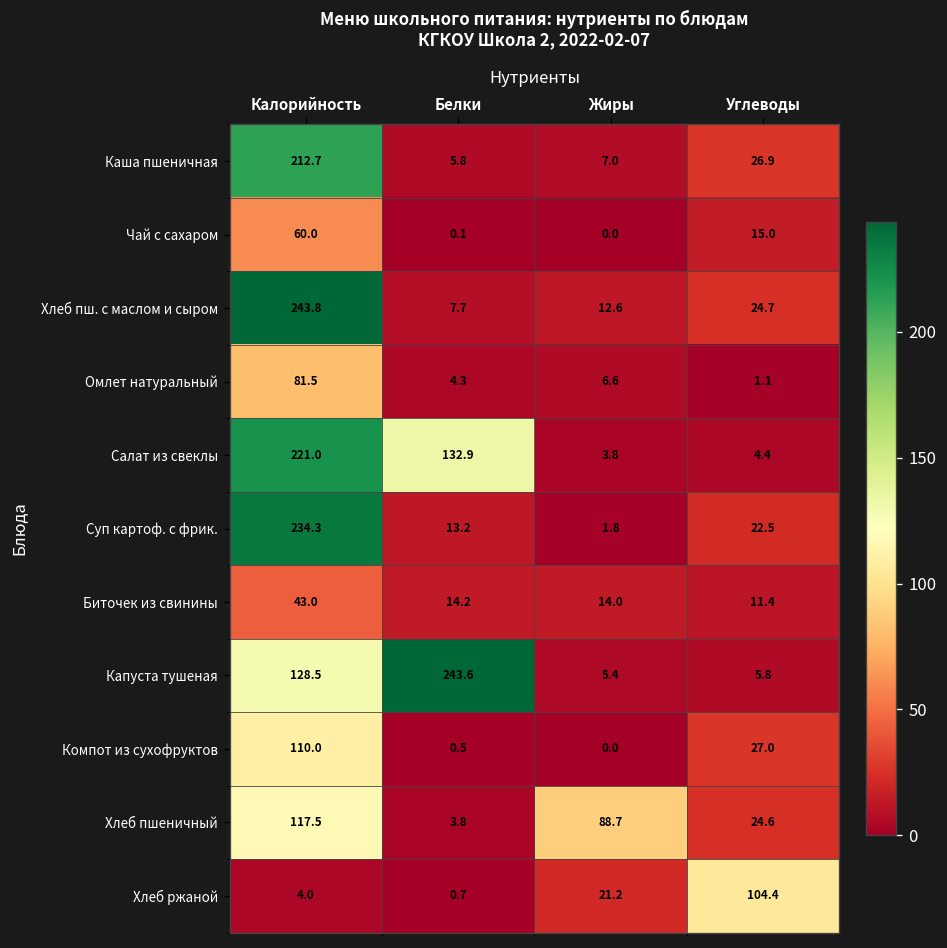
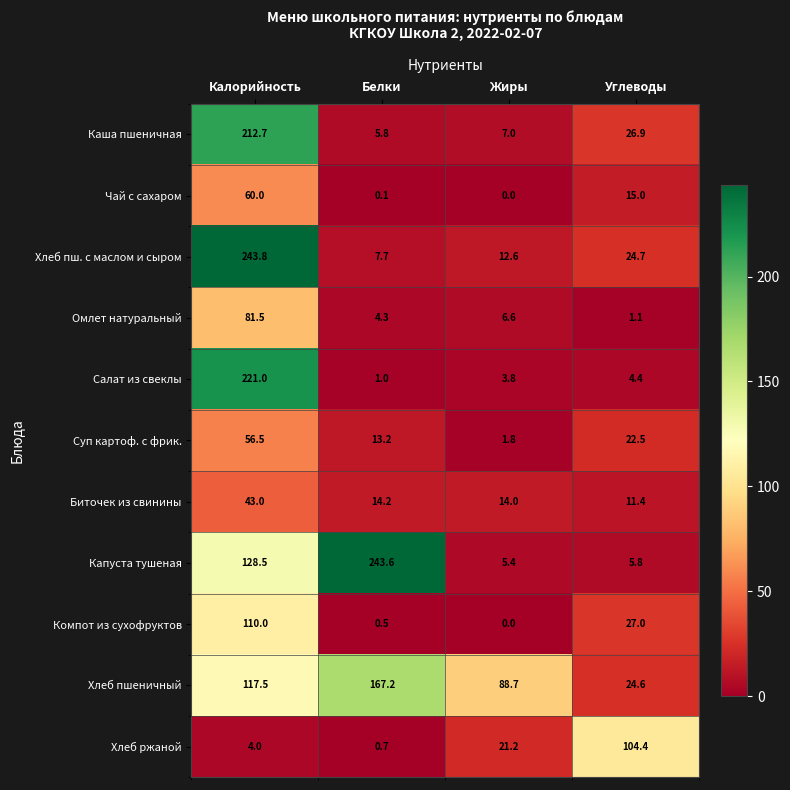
  {
    "Каша пшеничная": {
      "Калорийность": 212.7,
      "Белки": 5.8,
      "Жиры": 7.0,
      "Углеводы": 26.9
    },
    "Чай с сахаром": {
      "Калорийность": 60.0,
      "Белки": 0.1,
      "Жиры": 0.0,
      "Углеводы": 15.0
    },
    "Хлеб пш. с маслом и сыром": {
      "Калорийность": 243.8,
      "Белки": 7.7,
      "Жиры": 12.6,
      "Углеводы": 24.7
    },
    "Омлет натуральный": {
      "Калорийность": 81.5,
      "Белки": 4.3,
      "Жиры": 6.6,
      "Углеводы": 1.1
    },
    "Салат из свеклы": {
      "Калорийность": 221.0,
-     "Белки": 132.9,
+     "Белки": 1.0,
      "Жиры": 3.8,
      "Углеводы": 4.4
    },
    "Суп картоф. с фрик.": {
-     "Калорийность": 234.3,
+     "Калорийность": 56.5,
      "Белки": 13.2,
      "Жиры": 1.8,
      "Углеводы": 22.5
    },
    "Биточек из свинины": {
      "Калорийность": 43.0,
      "Белки": 14.2,
      "Жиры": 14.0,
      "Углеводы": 11.4
    },
    "Капуста тушеная": {
      "Калорийность": 128.5,
      "Белки": 243.6,
      "Жиры": 5.4,
      "Углеводы": 5.8
    },
    "Компот из сухофруктов": {
      "Калорийность": 110.0,
      "Белки": 0.5,
      "Жиры": 0.0,
      "Углеводы": 27.0
    },
    "Хлеб пшеничный": {
      "Калорийность": 117.5,
-     "Белки": 3.8,
+     "Белки": 167.2,
      "Жиры": 88.7,
      "Углеводы": 24.6
    },
    "Хлеб ржаной": {
      "Калорийность": 4.0,
      "Белки": 0.7,
      "Жиры": 21.2,
      "Углеводы": 104.4
    }
  }
